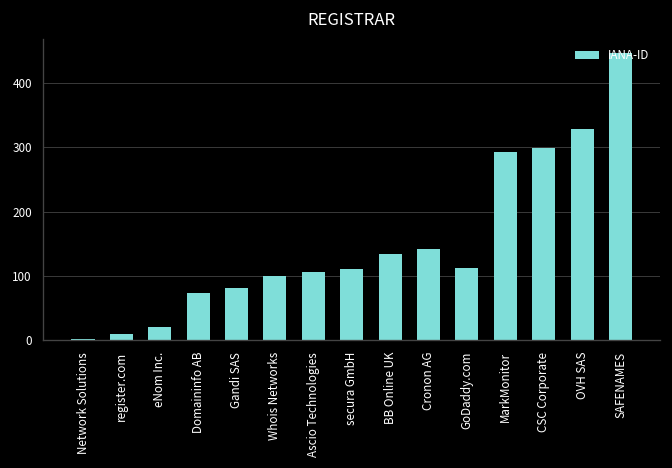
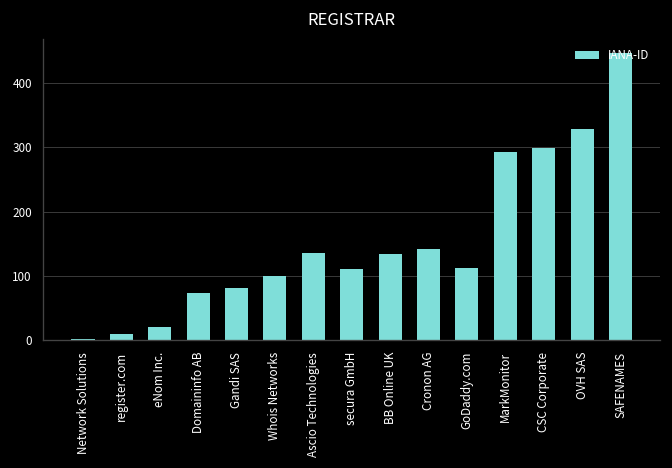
  {
    "register.com": 10,
    "eNom Inc.": 20,
    "Domaininfo AB": 70,
    "Gandi SAS": 80,
    "Whois Networks": 100,
-   "Ascio Technologies": 110,
+   "Ascio Technologies": 140,
    "secura GmbH": 110,
    "BB Online UK": 130,
    "Cronon AG": 140,
    "GoDaddy.com": 110,
    "MarkMonitor": 290,
    "CSC Corporate": 300,
    "OVH SAS": 330,
    "SAFENAMES": 450
  }
